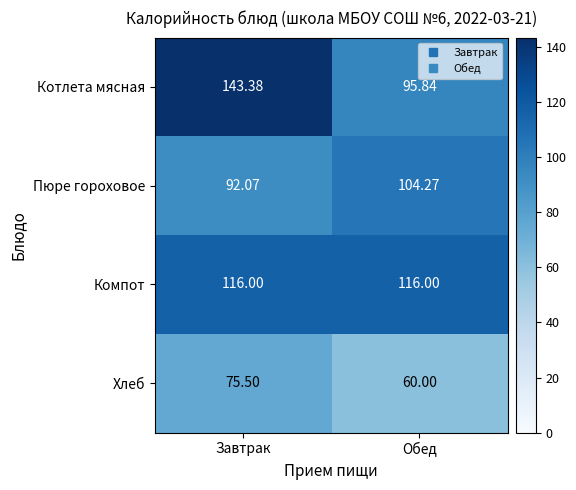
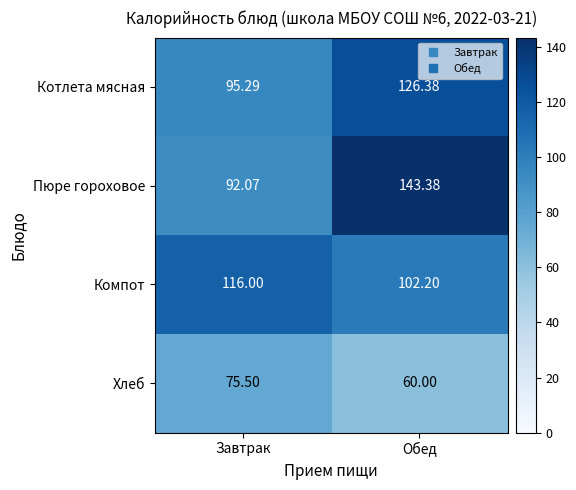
  {
    "Котлета мясная": {
-     "Завтрак": 143.38,
-     "Обед": 95.84
+     "Завтрак": 95.29,
+     "Обед": 126.38
    },
    "Пюре гороховое": {
      "Завтрак": 92.07,
-     "Обед": 104.27
+     "Обед": 143.38
    },
    "Компот": {
      "Завтрак": 116.00,
-     "Обед": 116.00
+     "Обед": 102.20
    },
    "Хлеб": {
      "Завтрак": 75.50,
      "Обед": 60.00
    }
  }
